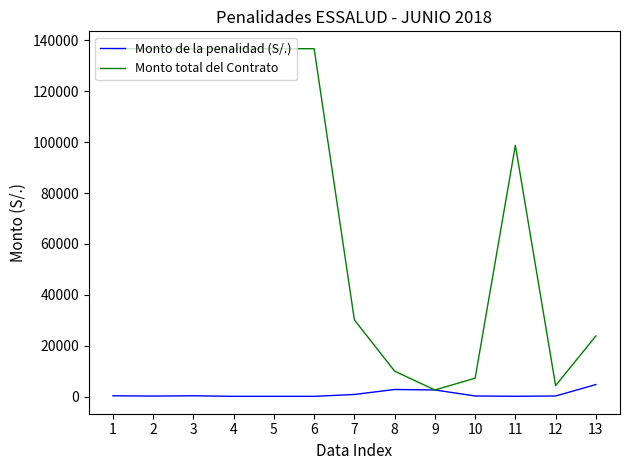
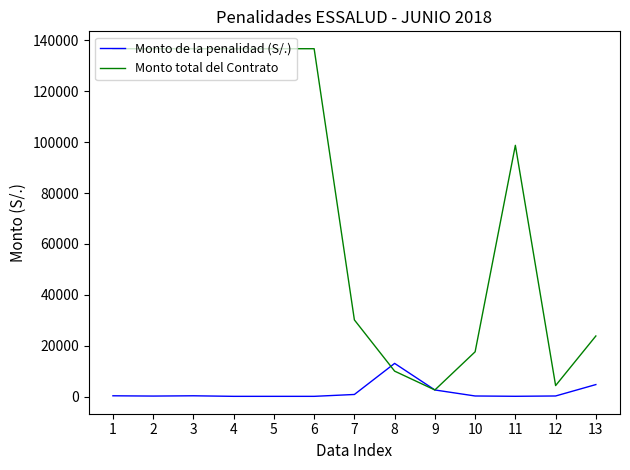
  {
    "Monto de la penalidad (S/.)": {
      "1": 0,
      "2": 0,
      "3": 0,
      "4": 0,
      "5": 0,
      "6": 0,
      "7": 1000,
-     "8": 3000,
+     "8": 13000,
      "10": 0,
      "11": 0,
      "12": 0,
      "13": 5000
    },
    "Monto total del Contrato": {
      "6": 137000,
      "7": 30000,
      "8": 10000,
-     "10": 7000,
+     "10": 18000,
      "11": 99000,
      "12": 4000,
      "13": 24000
    }
  }
